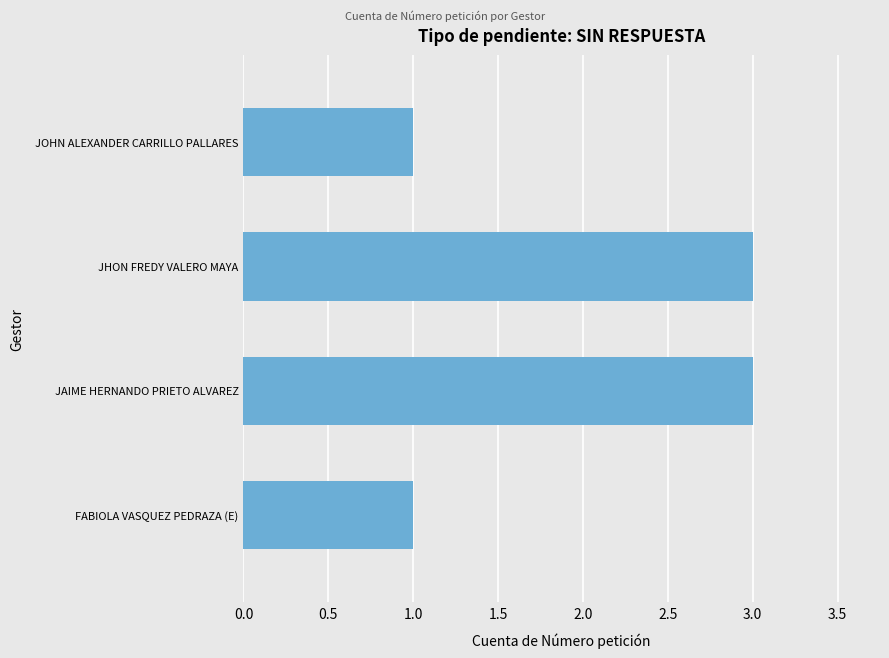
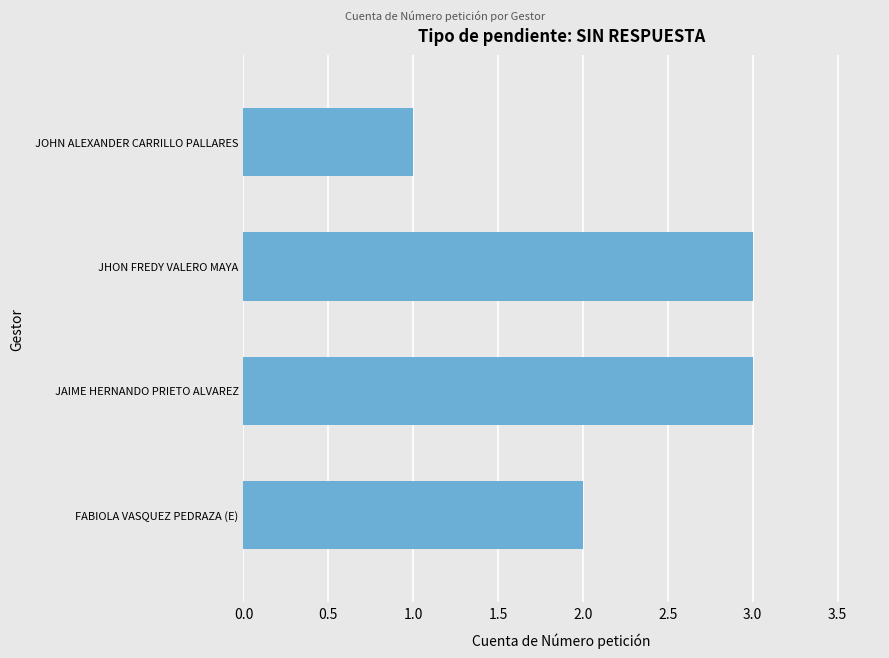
  {
    "JOHN ALEXANDER CARRILLO PALLARES": 1,
    "JHON FREDY VALERO MAYA": 3,
    "JAIME HERNANDO PRIETO ALVAREZ": 3,
-   "FABIOLA VASQUEZ PEDRAZA (E)": 1
+   "FABIOLA VASQUEZ PEDRAZA (E)": 2
  }
